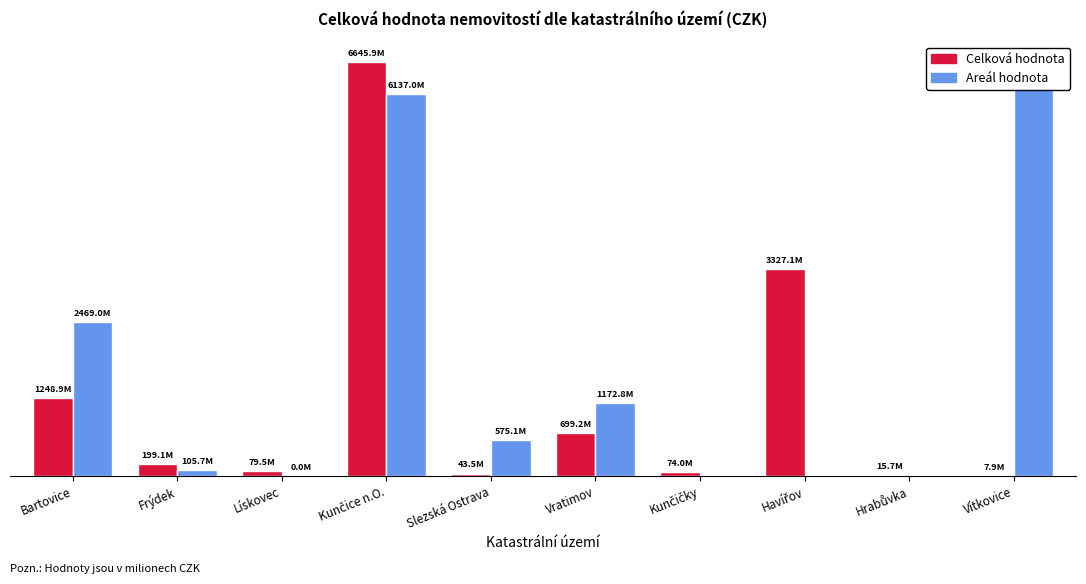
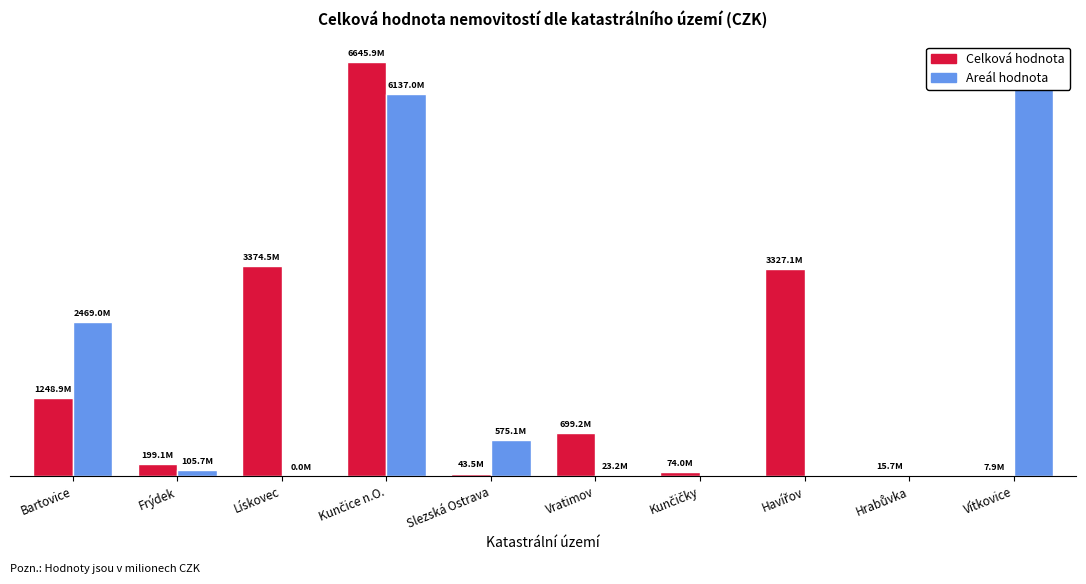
  {
    "Celková hodnota": {
      "Bartovice": "1248.9M",
      "Frýdek": "199.1M",
-     "Lískovec": "79.5M",
+     "Lískovec": "3374.5M",
      "Kunčice n.O.": "6645.9M",
      "Slezská Ostrava": "43.5M",
      "Vratimov": "699.2M",
      "Kunčičky": "74.0M",
      "Havířov": "3327.1M",
      "Hrabůvka": "15.7M",
      "Vítkovice": "7.9M"
    },
    "Areál hodnota": {
      "Bartovice": "2469.0M",
      "Frýdek": "105.7M",
      "Kunčice n.O.": "6137.0M",
      "Slezská Ostrava": "575.1M",
-     "Vratimov": "1172.8M"
+     "Vratimov": "23.2M"
    }
  }
